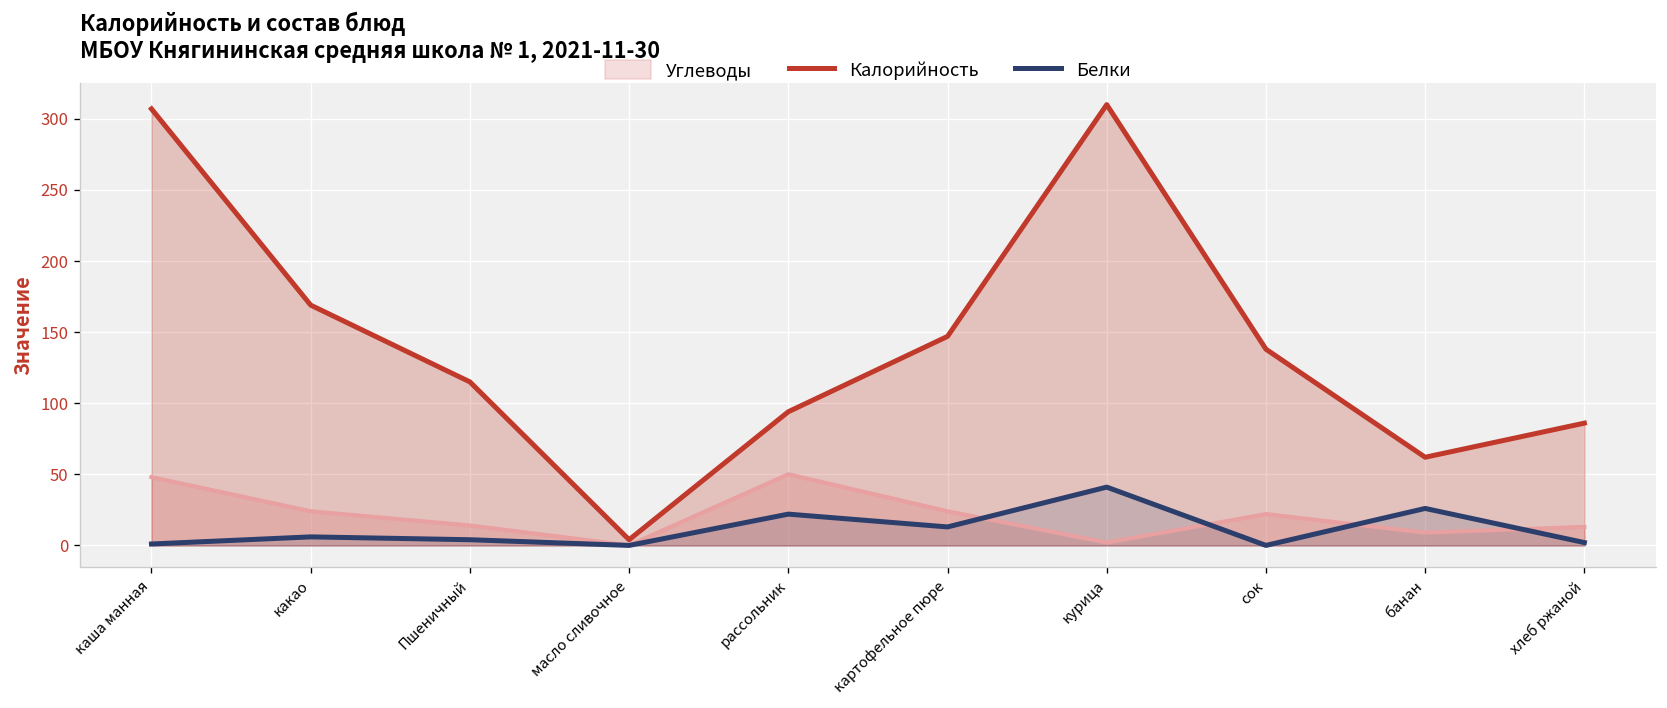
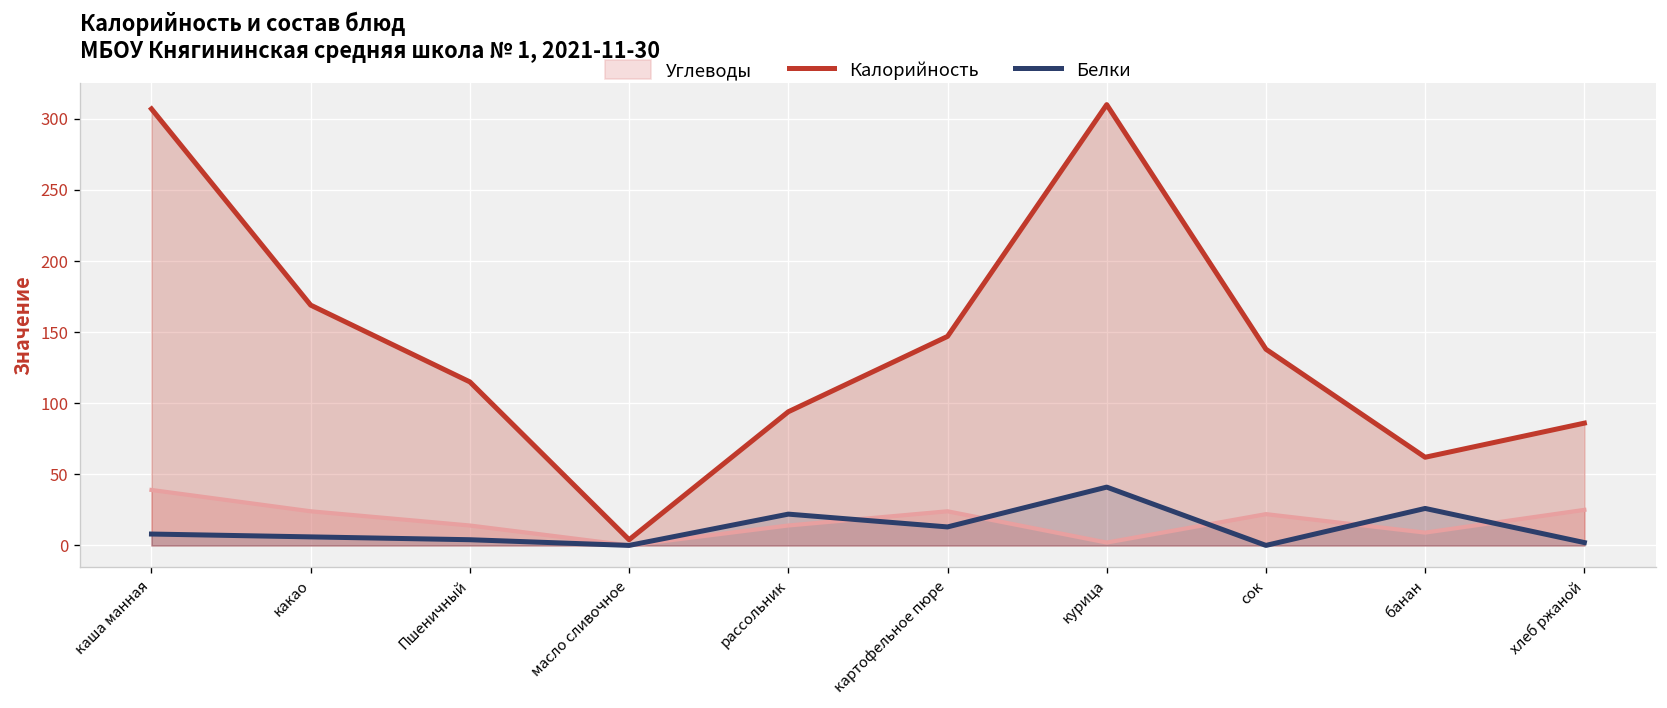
  {
    "Углеводы": {
-     "каша манная": 48,
+     "каша манная": 39,
      "какао": 24,
      "Пшеничный": 14,
-     "рассольник": 50,
+     "рассольник": 14,
      "картофельное пюре": 24,
      "курица": 2,
      "сок": 22,
      "банан": 9,
-     "хлеб ржаной": 13
+     "хлеб ржаной": 25
    },
    "Калорийность": {
      "каша манная": 307,
      "какао": 169,
      "Пшеничный": 115,
      "масло сливочное": 4,
      "рассольник": 94,
      "картофельное пюре": 147,
      "курица": 310,
      "сок": 138,
      "банан": 62,
      "хлеб ржаной": 86
    },
    "Белки": {
-     "каша манная": 1,
+     "каша манная": 8,
      "какао": 6,
      "Пшеничный": 4,
      "рассольник": 22,
      "картофельное пюре": 13,
      "курица": 41,
      "сок": 0,
      "банан": 26,
      "хлеб ржаной": 2
    }
  }
